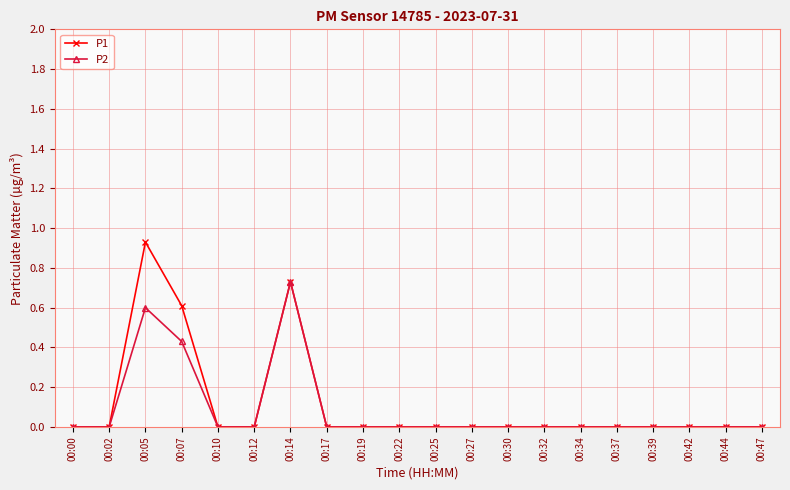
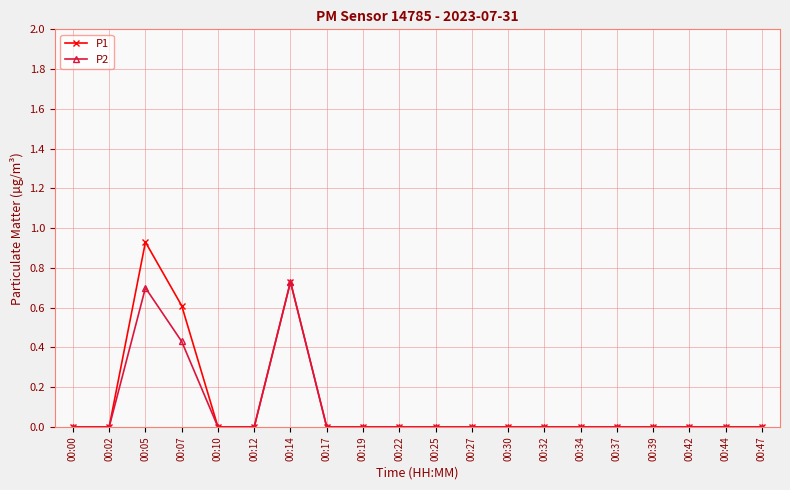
  {
    "P1": {
      "00:05": 0.93,
      "00:07": 0.6
    },
    "P2": {
-     "00:05": 0.6,
+     "00:05": 0.7,
      "00:07": 0.43
    }
  }
